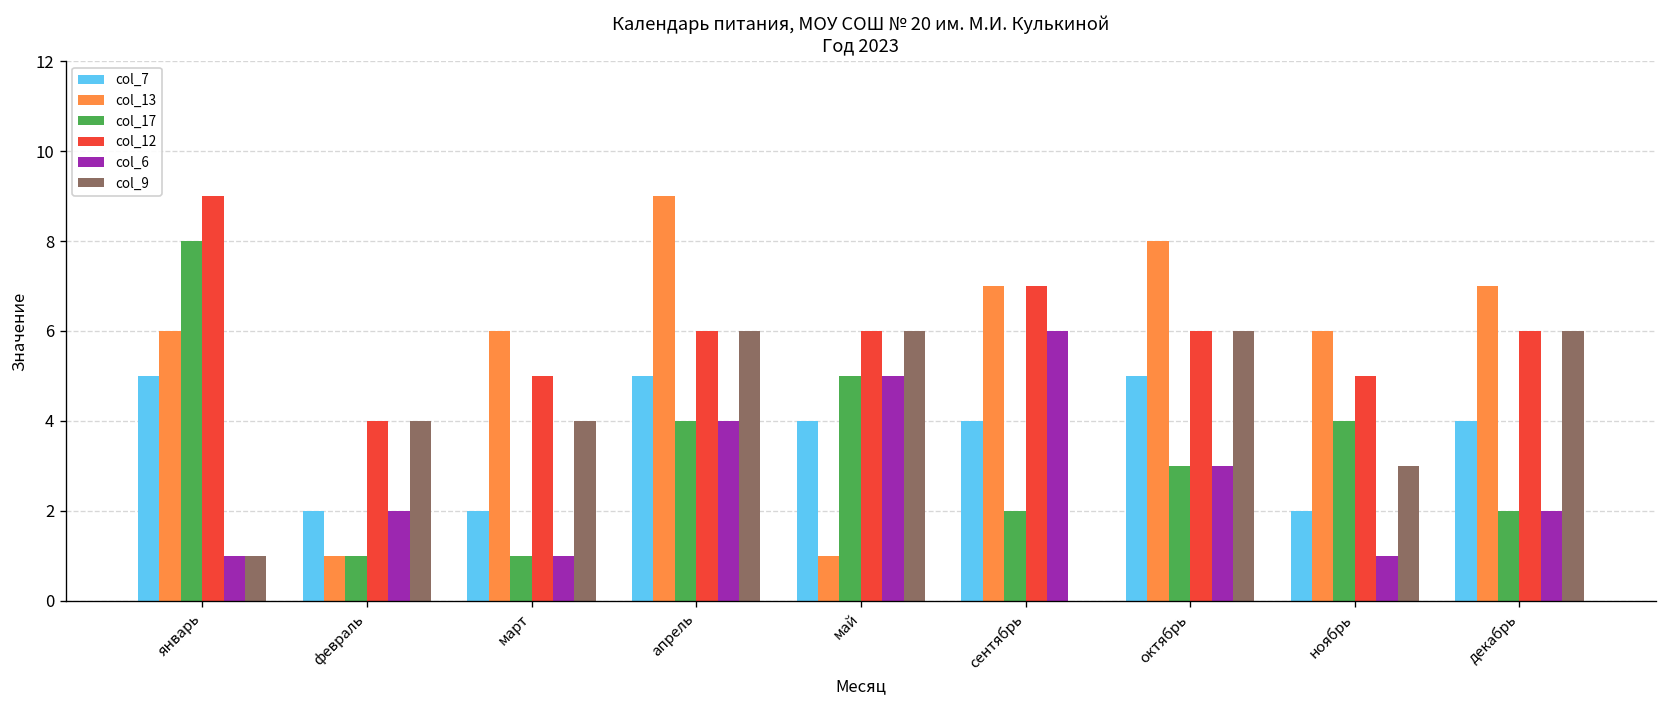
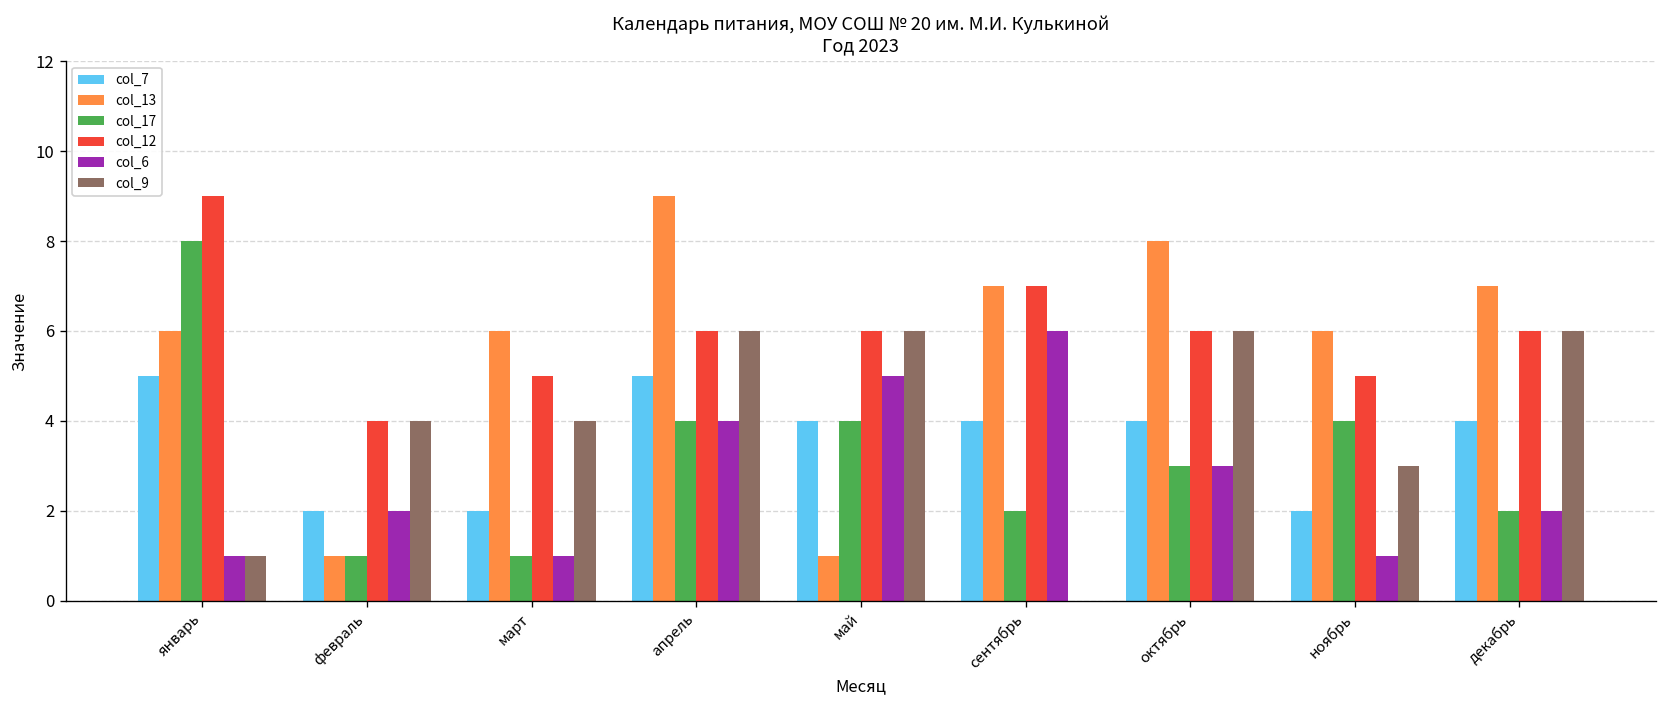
  {
    "col_7": {
      "январь": 5,
      "февраль": 2,
      "март": 2,
      "апрель": 5,
      "май": 4,
      "сентябрь": 4,
-     "октябрь": 5,
+     "октябрь": 4,
      "ноябрь": 2,
      "декабрь": 4
    },
    "col_13": {
      "январь": 6,
      "февраль": 1,
      "март": 6,
      "апрель": 9,
      "май": 1,
      "сентябрь": 7,
      "октябрь": 8,
      "ноябрь": 6,
      "декабрь": 7
    },
    "col_17": {
      "январь": 8,
      "февраль": 1,
      "март": 1,
      "апрель": 4,
-     "май": 5,
+     "май": 4,
      "сентябрь": 2,
      "октябрь": 3,
      "ноябрь": 4,
      "декабрь": 2
    },
    "col_12": {
      "январь": 9,
      "февраль": 4,
      "март": 5,
      "апрель": 6,
      "май": 6,
      "сентябрь": 7,
      "октябрь": 6,
      "ноябрь": 5,
      "декабрь": 6
    },
    "col_6": {
      "январь": 1,
      "февраль": 2,
      "март": 1,
      "апрель": 4,
      "май": 5,
      "сентябрь": 6,
      "октябрь": 3,
      "ноябрь": 1,
      "декабрь": 2
    },
    "col_9": {
      "январь": 1,
      "февраль": 4,
      "март": 4,
      "апрель": 6,
      "май": 6,
      "сентябрь": 0,
      "октябрь": 6,
      "ноябрь": 3,
      "декабрь": 6
    }
  }
